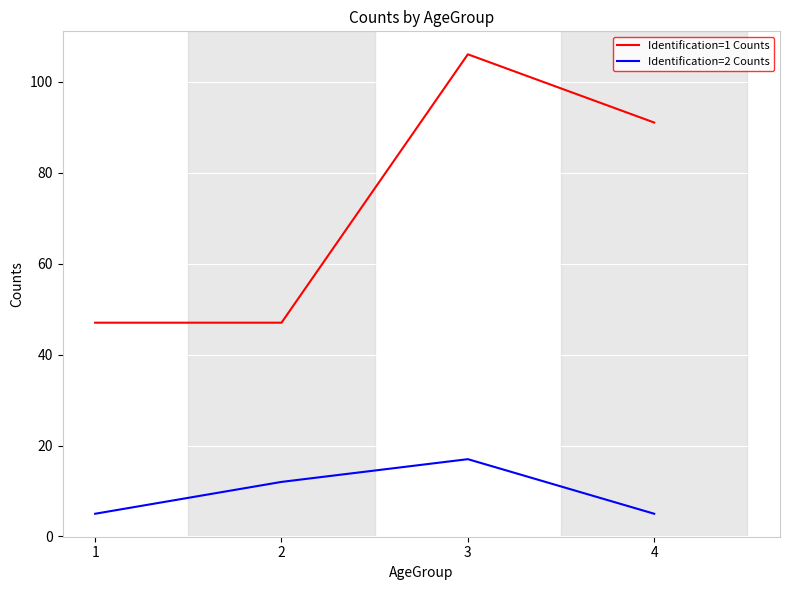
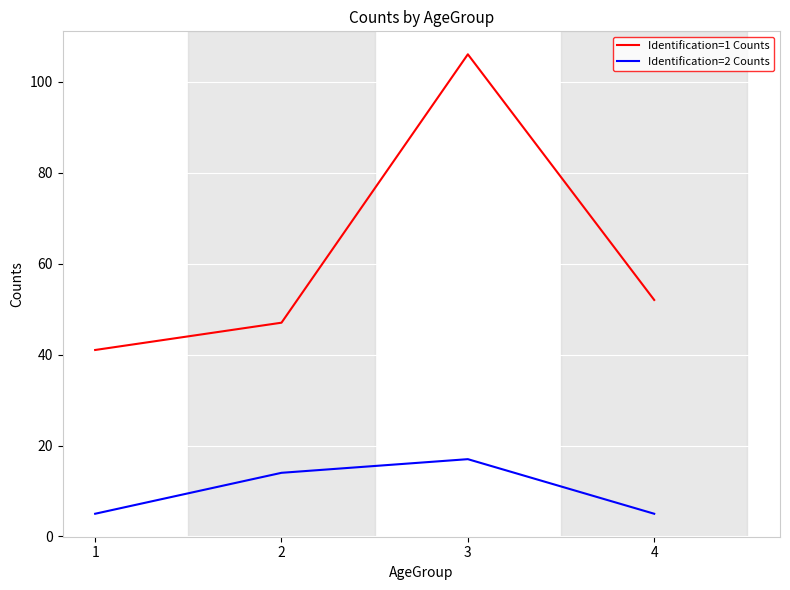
  {
    "Identification=1 Counts": {
-     "1": 47,
+     "1": 41,
      "2": 47,
      "3": 106,
-     "4": 91
+     "4": 52
    },
    "Identification=2 Counts": {
      "1": 5,
-     "2": 12,
+     "2": 14,
      "3": 17,
      "4": 5
    }
  }
